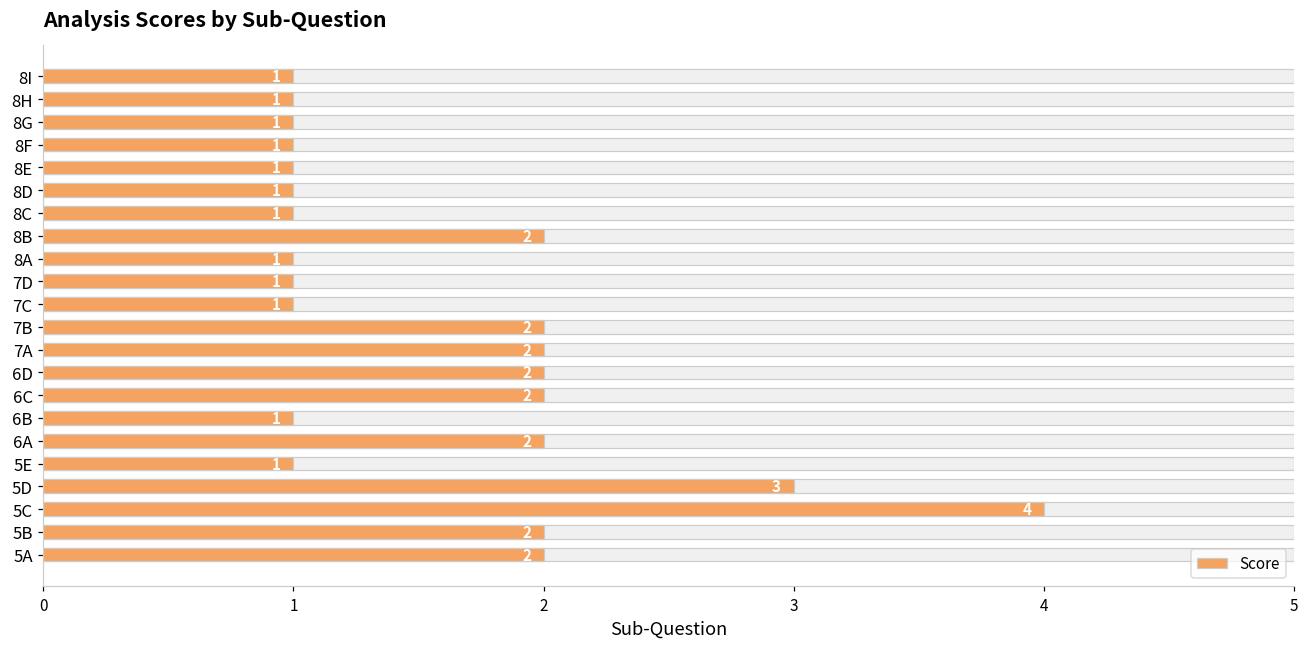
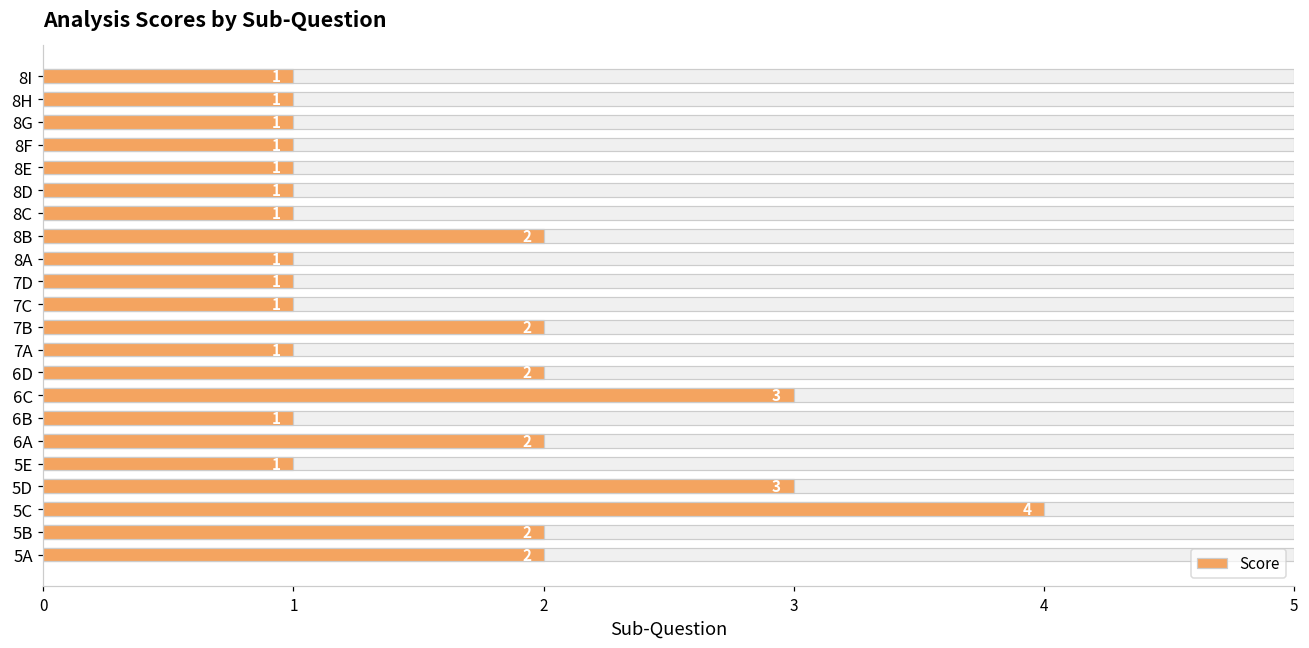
  {
    "Score": {
-     "7A": 2,
-     "6C": 2
+     "7A": 1,
+     "6C": 3
    }
  }
